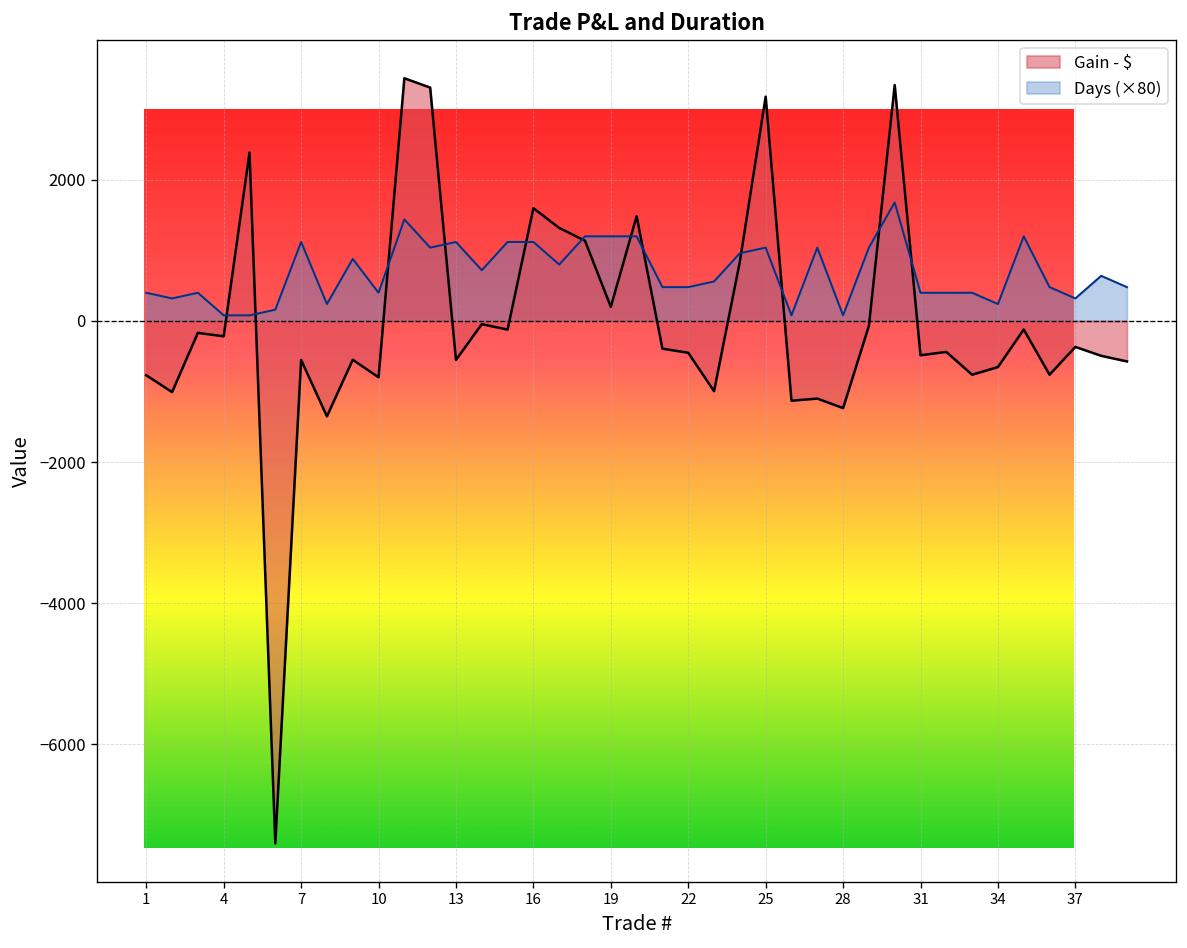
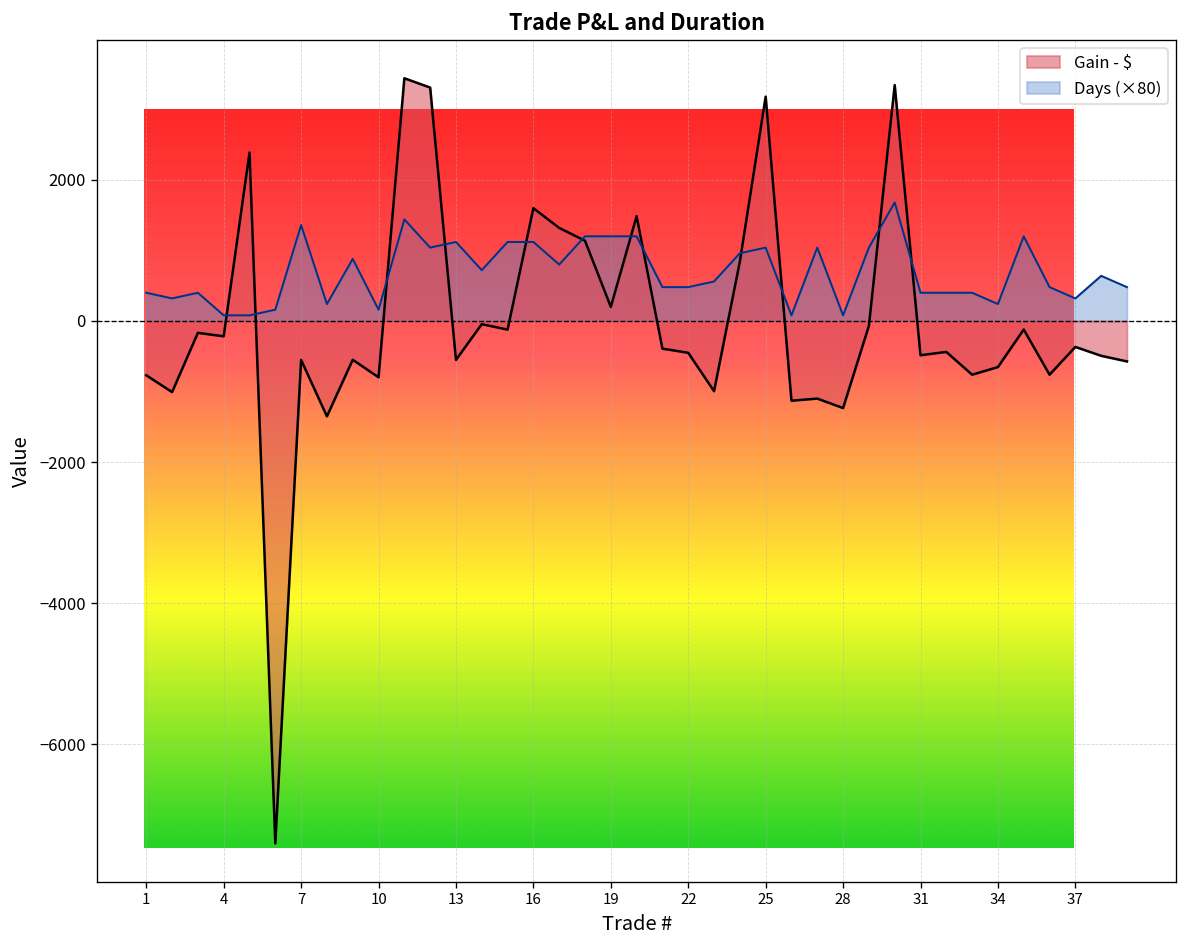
  {
    "Days (×80)": {
      "1": 400,
      "4": 100,
-     "7": 1100,
-     "10": 400,
+     "7": 1400,
+     "10": 200,
      "13": 1100,
      "16": 1100,
      "19": 1200,
      "22": 500,
      "25": 1000,
      "28": 100,
      "31": 400,
      "34": 200,
      "37": 300
    }
  }
